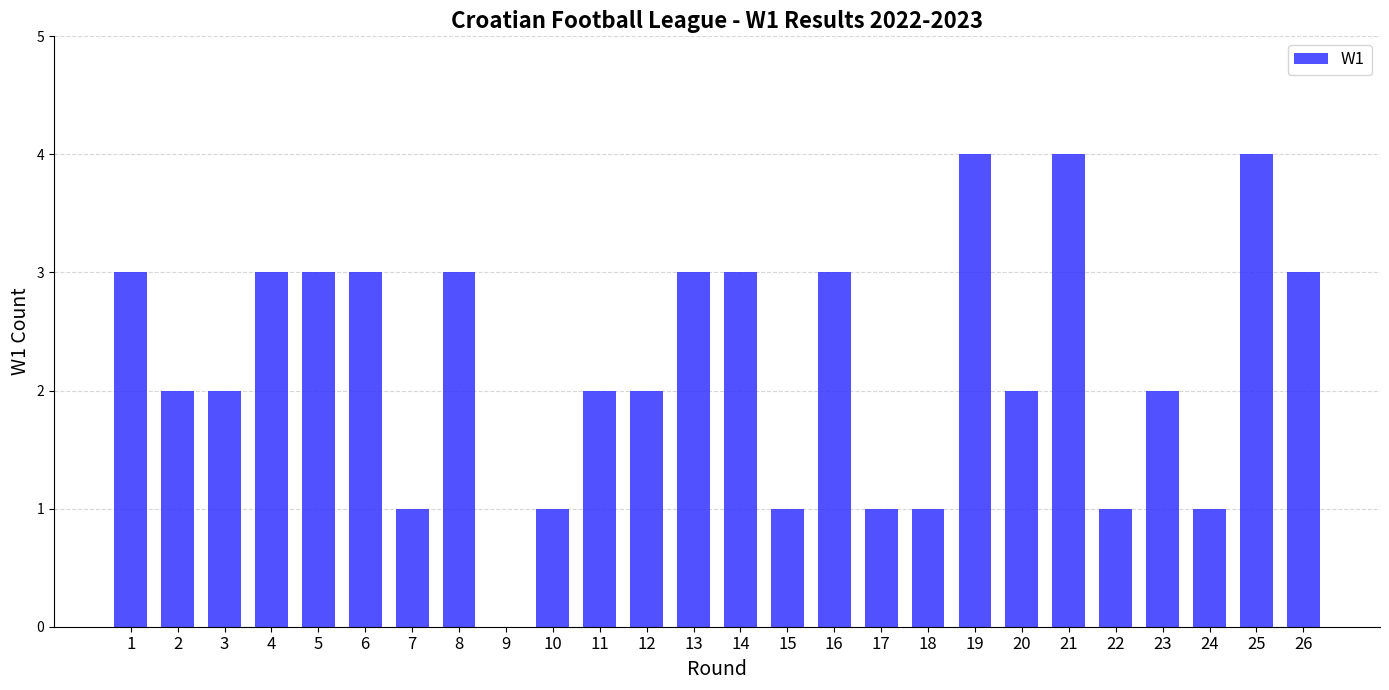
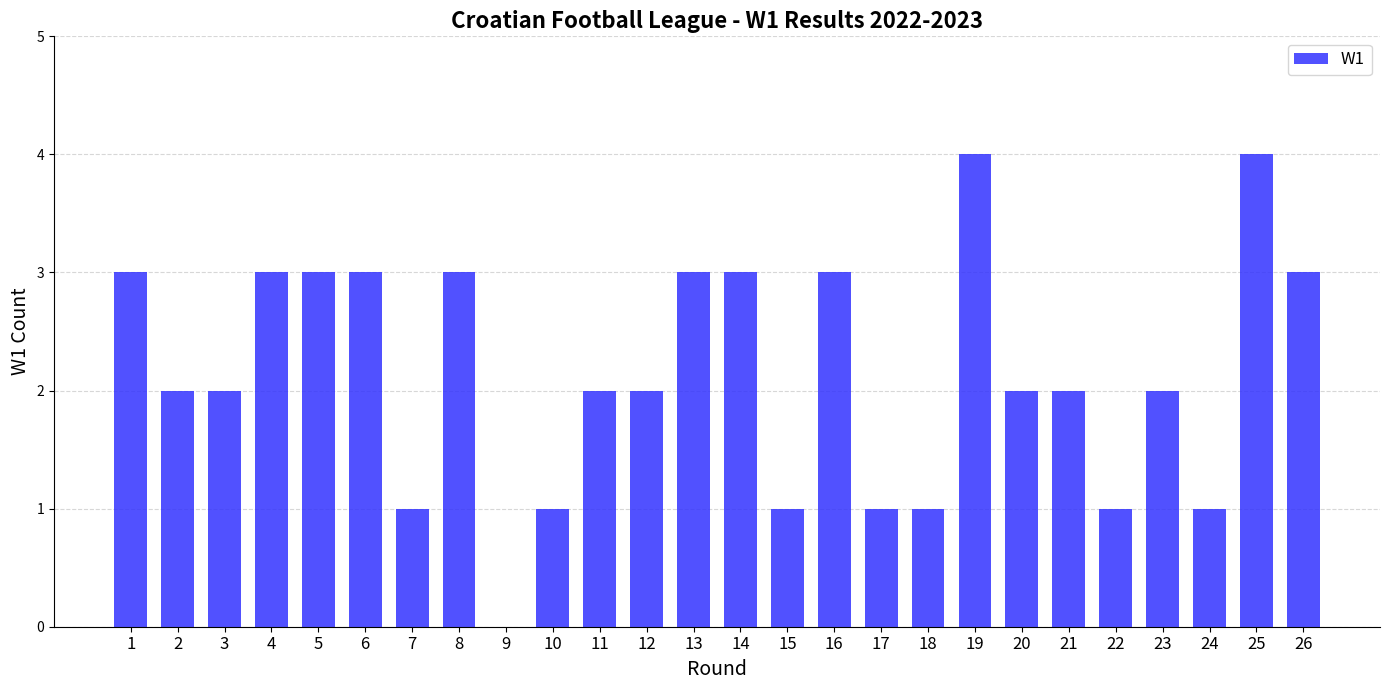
  {
    "1": 3,
    "2": 2,
    "3": 2,
    "4": 3,
    "5": 3,
    "6": 3,
    "7": 1,
    "8": 3,
    "9": 0,
    "10": 1,
    "11": 2,
    "12": 2,
    "13": 3,
    "14": 3,
    "15": 1,
    "16": 3,
    "17": 1,
    "18": 1,
    "19": 4,
    "20": 2,
-   "21": 4,
+   "21": 2,
    "22": 1,
    "23": 2,
    "24": 1,
    "25": 4,
    "26": 3
  }
